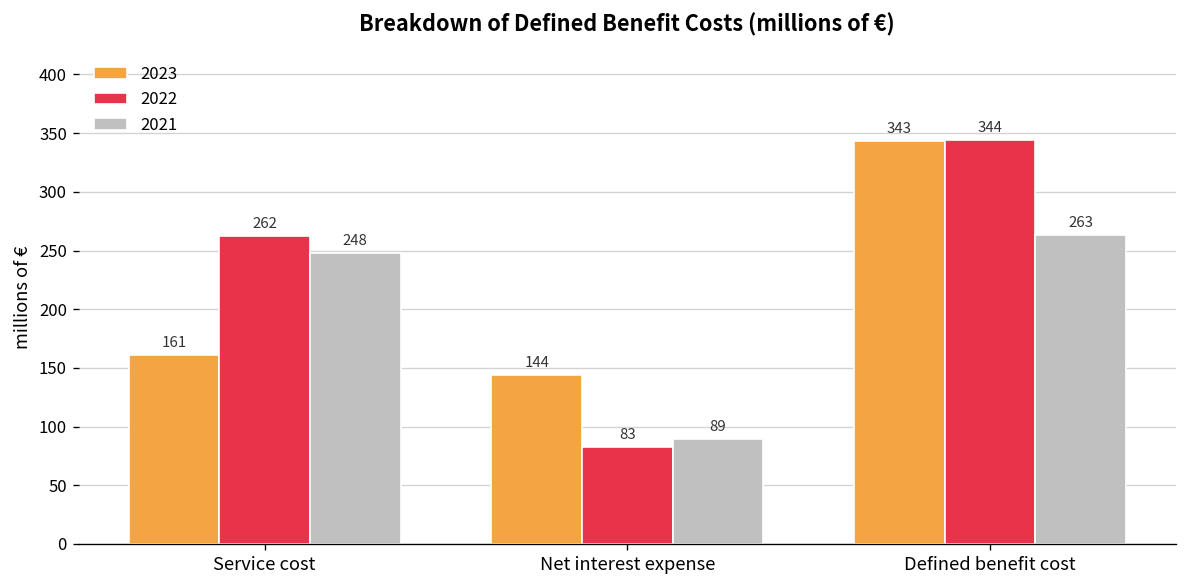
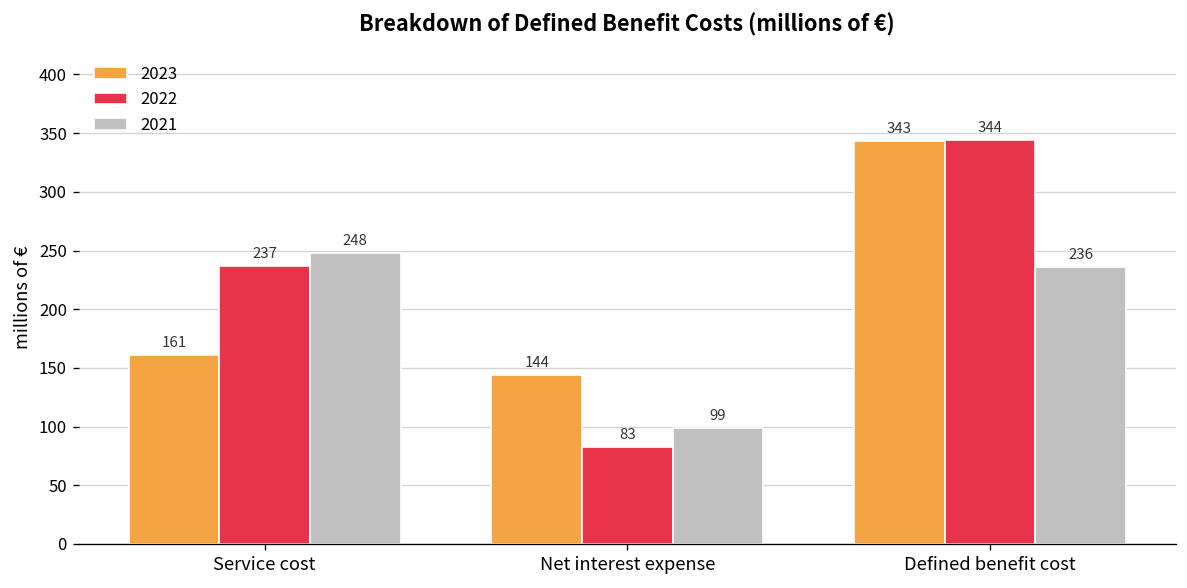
  {
    "2023": {
      "Service cost": 161,
      "Net interest expense": 144,
      "Defined benefit cost": 343
    },
    "2022": {
-     "Service cost": 262,
+     "Service cost": 237,
      "Net interest expense": 83,
      "Defined benefit cost": 344
    },
    "2021": {
      "Service cost": 248,
-     "Net interest expense": 89,
-     "Defined benefit cost": 263
+     "Net interest expense": 99,
+     "Defined benefit cost": 236
    }
  }
